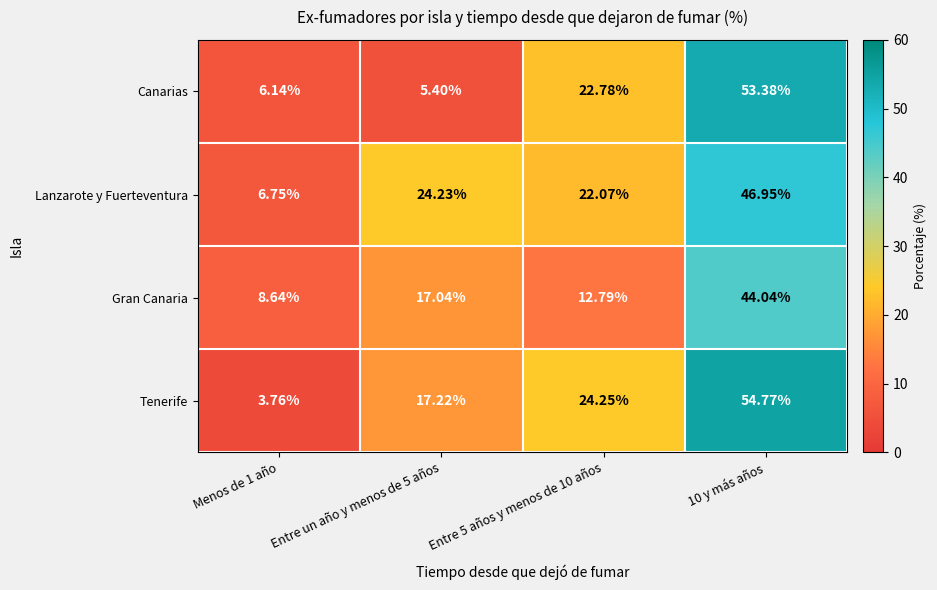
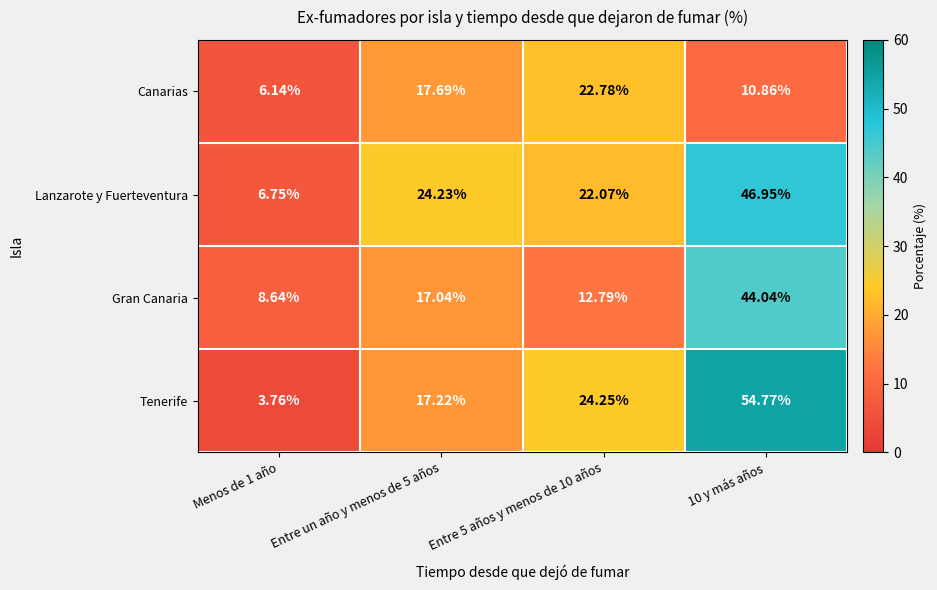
  {
    "Canarias": {
      "Menos de 1 año": "6.14%",
-     "Entre un año y menos de 5 años": "5.40%",
+     "Entre un año y menos de 5 años": "17.69%",
      "Entre 5 años y menos de 10 años": "22.78%",
-     "10 y más años": "53.38%"
+     "10 y más años": "10.86%"
    },
    "Lanzarote y Fuerteventura": {
      "Menos de 1 año": "6.75%",
      "Entre un año y menos de 5 años": "24.23%",
      "Entre 5 años y menos de 10 años": "22.07%",
      "10 y más años": "46.95%"
    },
    "Gran Canaria": {
      "Menos de 1 año": "8.64%",
      "Entre un año y menos de 5 años": "17.04%",
      "Entre 5 años y menos de 10 años": "12.79%",
      "10 y más años": "44.04%"
    },
    "Tenerife": {
      "Menos de 1 año": "3.76%",
      "Entre un año y menos de 5 años": "17.22%",
      "Entre 5 años y menos de 10 años": "24.25%",
      "10 y más años": "54.77%"
    }
  }
